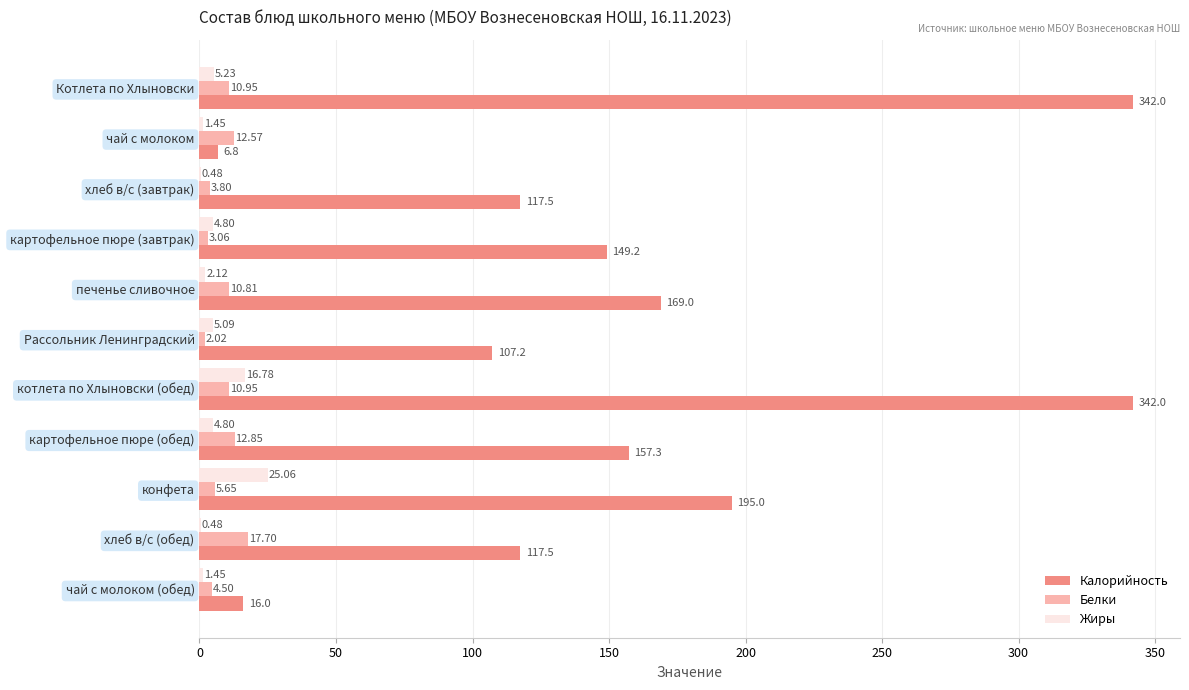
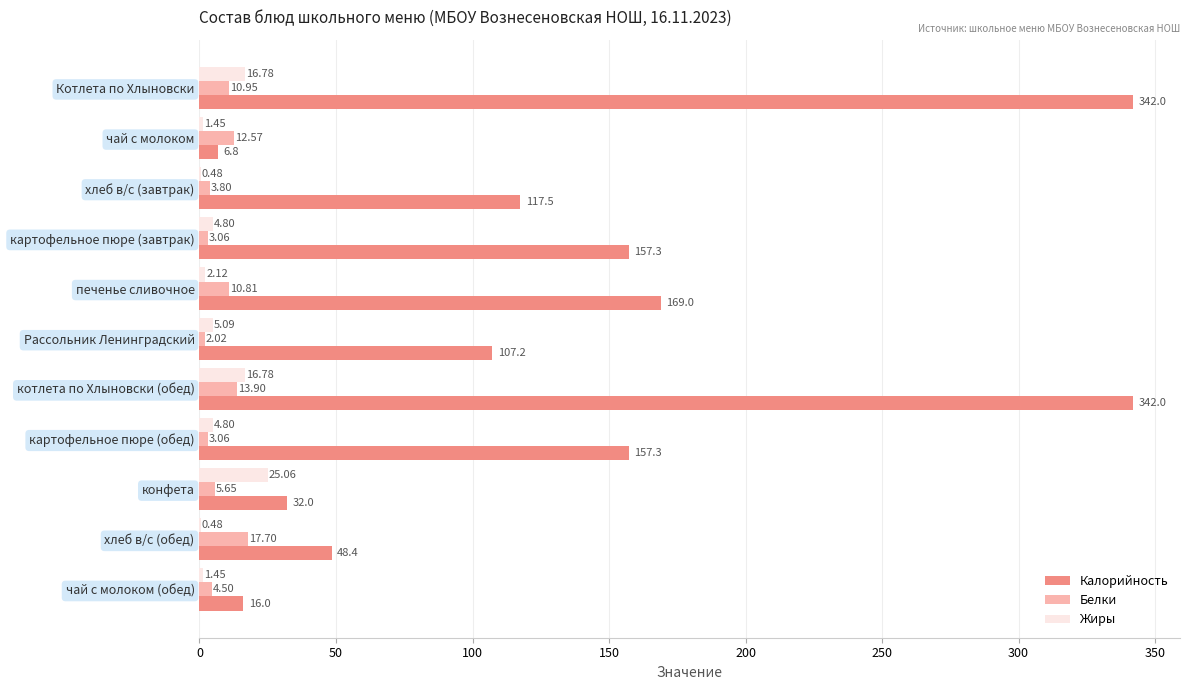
  {
    "Калорийность": {
      "Котлета по Хлыновски": 342.0,
      "чай с молоком": 6.8,
      "хлеб в/с (завтрак)": 117.5,
-     "картофельное пюре (завтрак)": 149.2,
+     "картофельное пюре (завтрак)": 157.3,
      "печенье сливочное": 169.0,
      "Рассольник Ленинградский": 107.2,
      "котлета по Хлыновски (обед)": 342.0,
      "картофельное пюре (обед)": 157.3,
-     "конфета": 195.0,
-     "хлеб в/с (обед)": 117.5,
+     "конфета": 32.0,
+     "хлеб в/с (обед)": 48.4,
      "чай с молоком (обед)": 16.0
    },
    "Белки": {
      "Котлета по Хлыновски": 10.95,
      "чай с молоком": 12.57,
      "хлеб в/с (завтрак)": 3.80,
      "картофельное пюре (завтрак)": 3.06,
      "печенье сливочное": 10.81,
      "Рассольник Ленинградский": 2.02,
-     "котлета по Хлыновски (обед)": 10.95,
-     "картофельное пюре (обед)": 12.85,
+     "котлета по Хлыновски (обед)": 13.90,
+     "картофельное пюре (обед)": 3.06,
      "конфета": 5.65,
      "хлеб в/с (обед)": 17.70,
      "чай с молоком (обед)": 4.50
    },
    "Жиры": {
-     "Котлета по Хлыновски": 5.23,
+     "Котлета по Хлыновски": 16.78,
      "чай с молоком": 1.45,
      "хлеб в/с (завтрак)": 0.48,
      "картофельное пюре (завтрак)": 4.80,
      "печенье сливочное": 2.12,
      "Рассольник Ленинградский": 5.09,
      "котлета по Хлыновски (обед)": 16.78,
      "картофельное пюре (обед)": 4.80,
      "конфета": 25.06,
      "хлеб в/с (обед)": 0.48,
      "чай с молоком (обед)": 1.45
    }
  }
